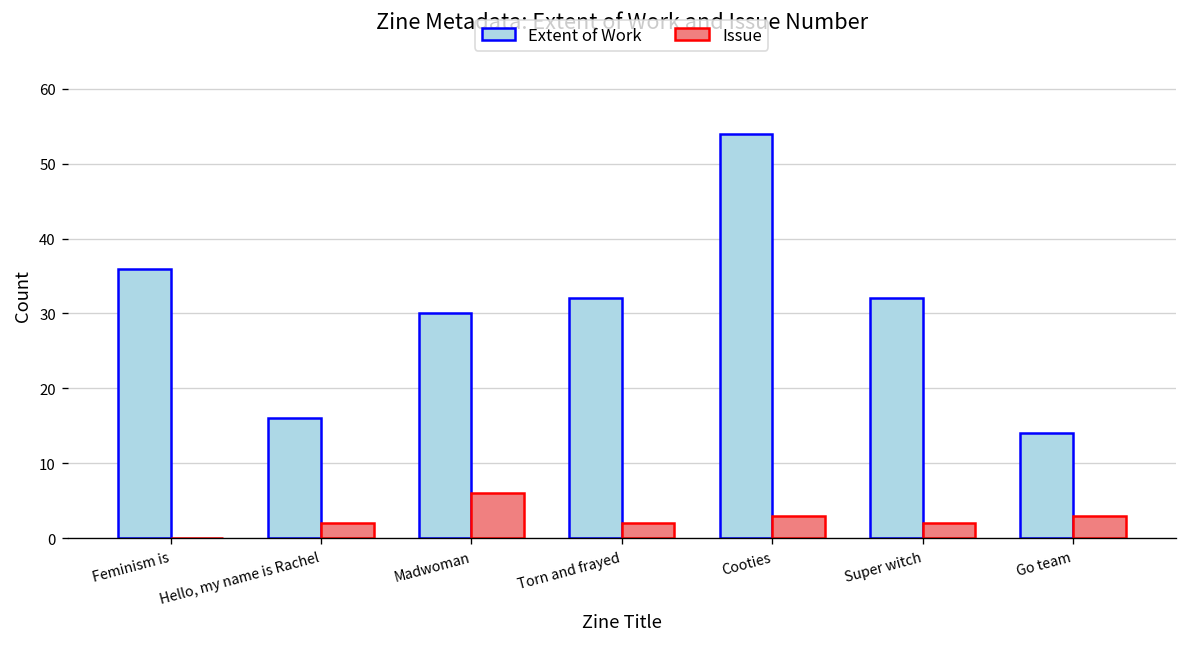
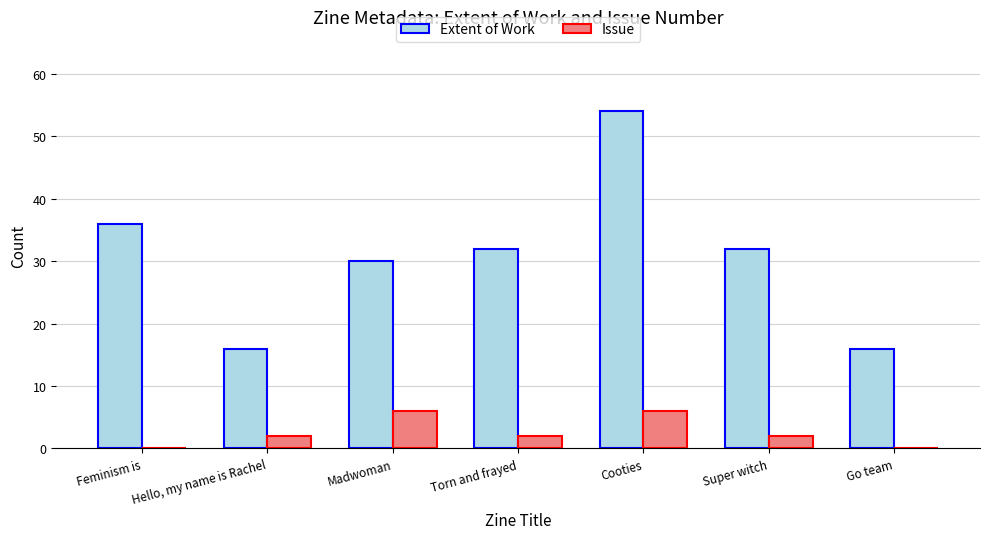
  {
    "Extent of Work": {
      "Feminism is": 36,
      "Hello, my name is Rachel": 16,
      "Madwoman": 30,
      "Torn and frayed": 32,
      "Cooties": 54,
      "Super witch": 32,
-     "Go team": 14
+     "Go team": 16
    },
    "Issue": {
      "Feminism is": 0,
      "Hello, my name is Rachel": 2,
      "Madwoman": 6,
      "Torn and frayed": 2,
-     "Cooties": 3,
+     "Cooties": 6,
      "Super witch": 2,
-     "Go team": 3
+     "Go team": 0
    }
  }
